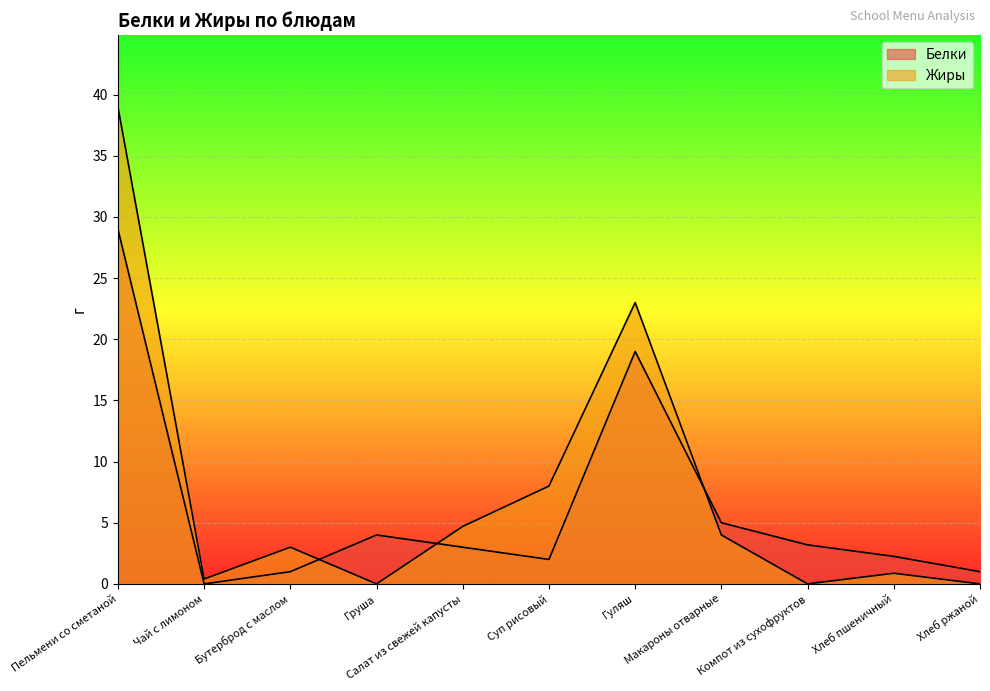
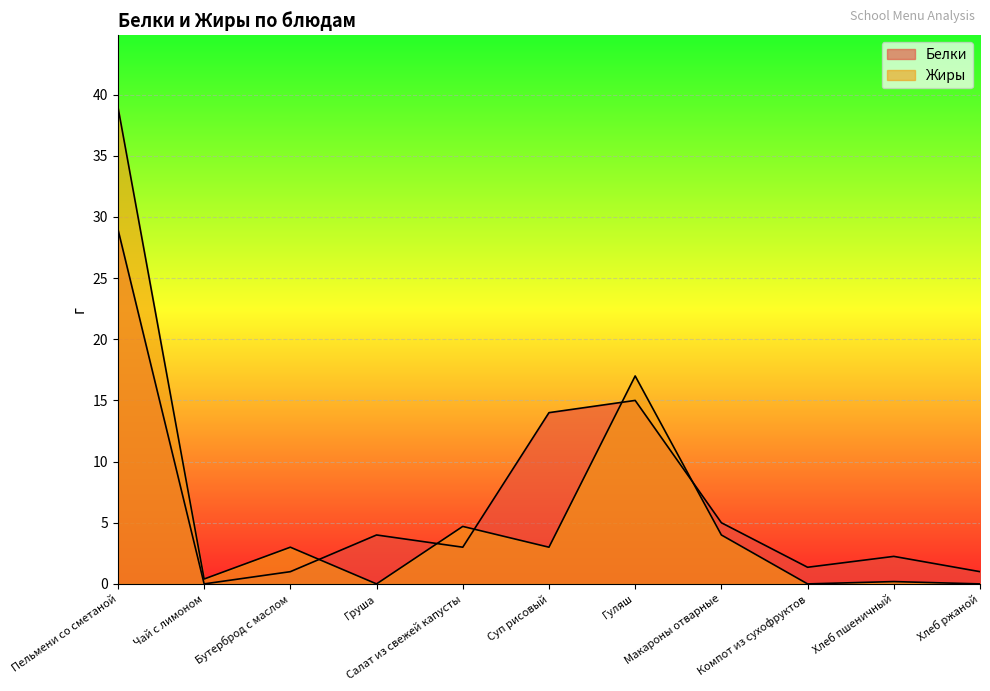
  {
    "Белки": {
      "Пельмени со сметаной": 29.0,
      "Чай с лимоном": 0.0,
      "Бутерброд с маслом": 1.0,
      "Груша": 4.0,
      "Салат из свежей капусты": 3.0,
-     "Суп рисовый": 2,
-     "Гуляш": 19,
+     "Суп рисовый": 14,
+     "Гуляш": 15,
      "Макароны отварные": 5.0,
-     "Компот из сухофруктов": 3.2,
+     "Компот из сухофруктов": 1.4,
      "Хлеб пшеничный": 2.3,
      "Хлеб ржаной": 1.0
    },
    "Жиры": {
      "Пельмени со сметаной": 39.0,
      "Чай с лимоном": 0.4,
      "Бутерброд с маслом": 3.0,
      "Груша": 0.0,
      "Салат из свежей капусты": 4.7,
-     "Суп рисовый": 8,
-     "Гуляш": 23,
+     "Суп рисовый": 3,
+     "Гуляш": 17,
      "Макароны отварные": 4.0,
      "Компот из сухофруктов": 0.0,
-     "Хлеб пшеничный": 0.9,
+     "Хлеб пшеничный": 0.2,
      "Хлеб ржаной": 0.0
    }
  }
